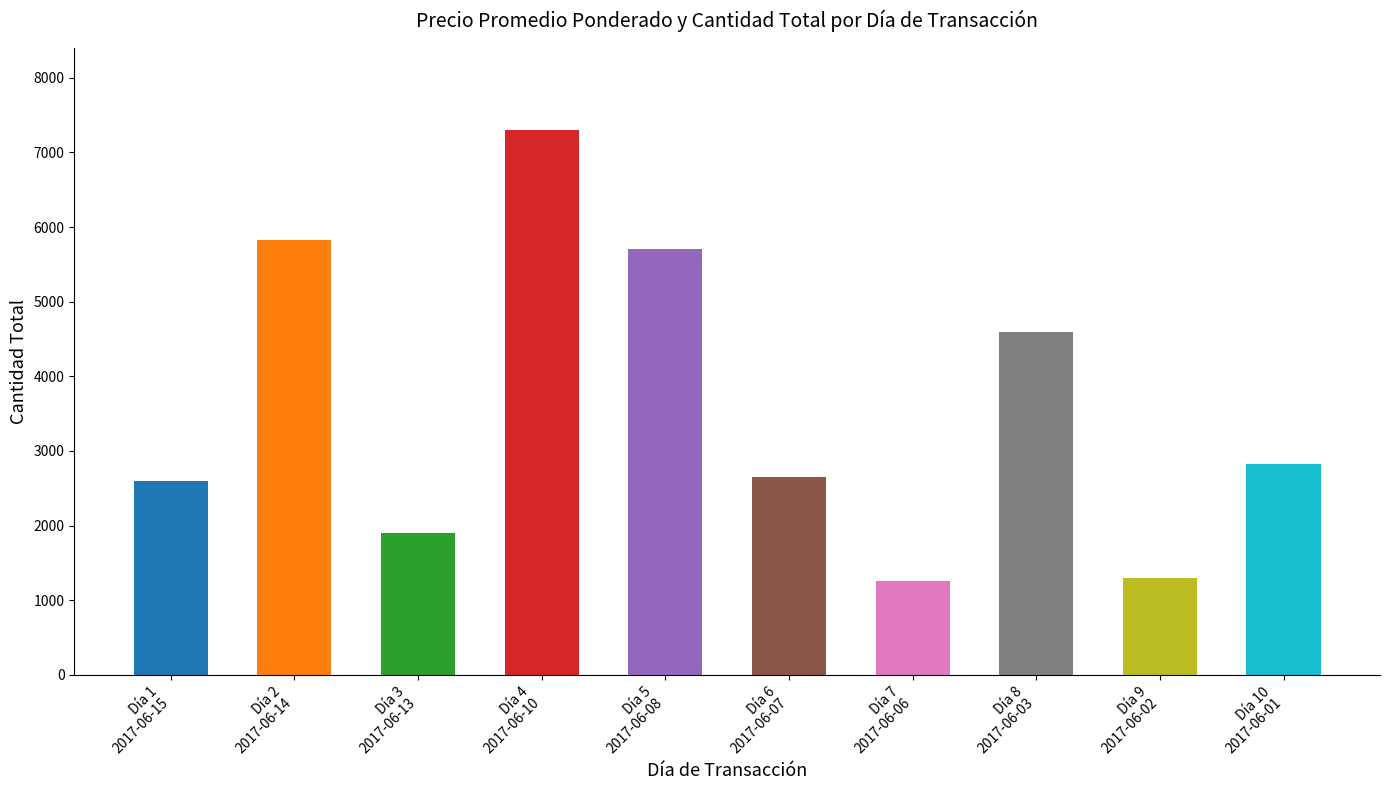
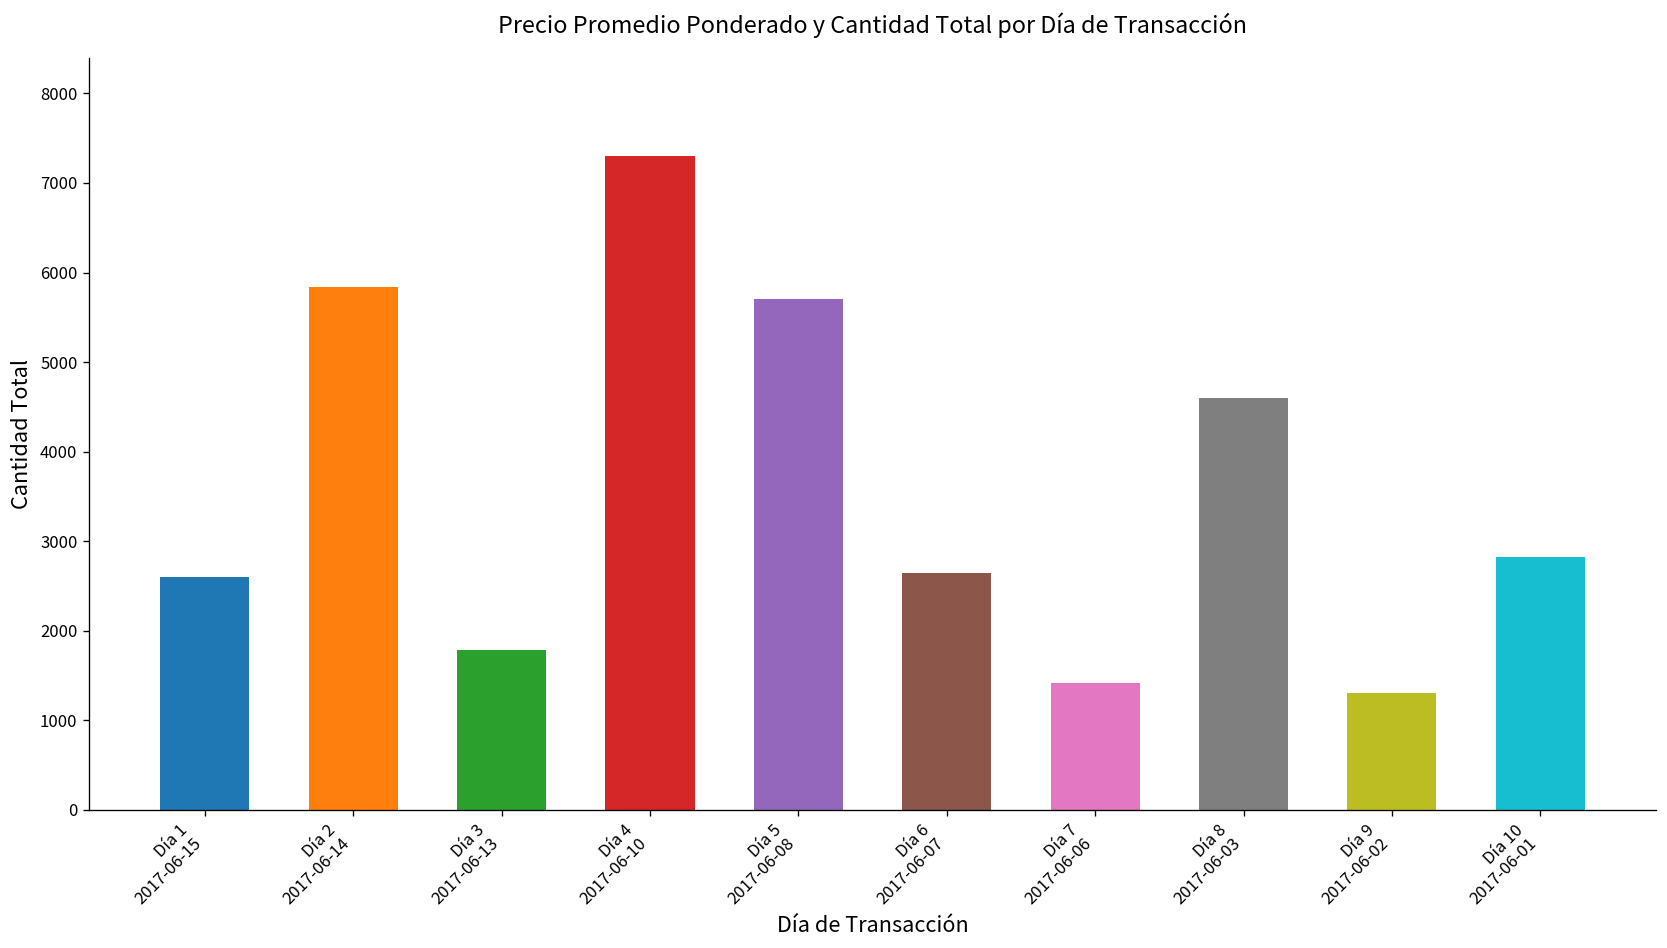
  {
    "Día 1 2017-06-15": 2600,
    "Día 2 2017-06-14": 5800,
-   "Día 3 2017-06-13": 1900,
+   "Día 3 2017-06-13": 1800,
    "Día 4 2017-06-10": 7300,
    "Día 5 2017-06-08": 5700,
    "Día 6 2017-06-07": 2700,
-   "Día 7 2017-06-06": 1300,
+   "Día 7 2017-06-06": 1400,
    "Día 8 2017-06-03": 4600,
    "Día 9 2017-06-02": 1300,
    "Día 10 2017-06-01": 2800
  }
